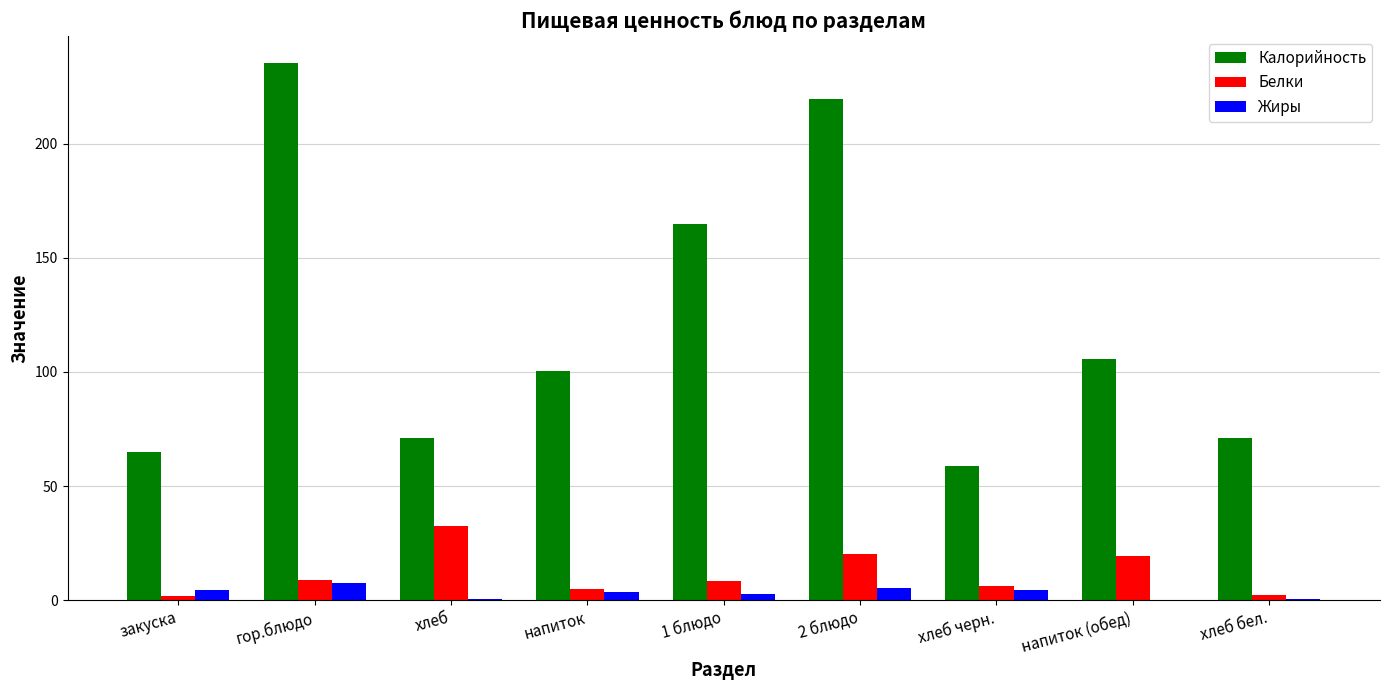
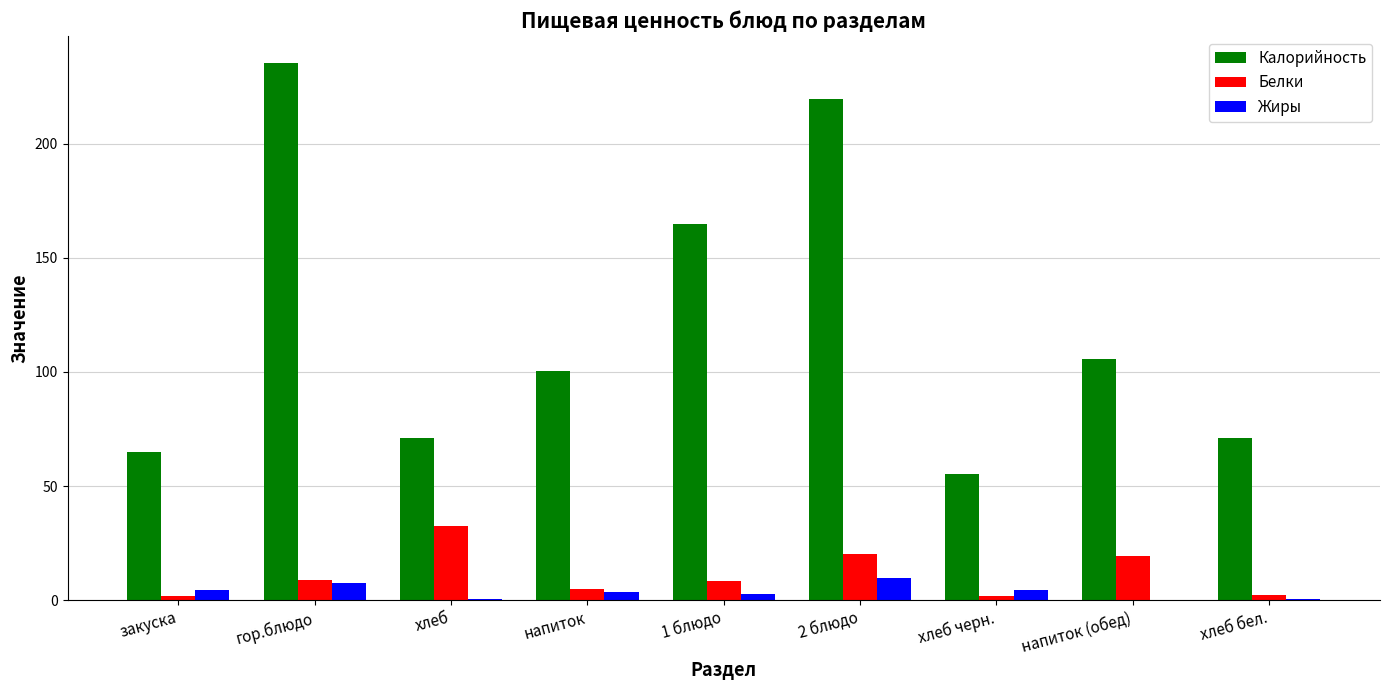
  {
    "Калорийность": {
      "закуска": 65,
      "гор.блюдо": 235,
      "хлеб": 71,
      "напиток": 100,
      "1 блюдо": 165,
      "2 блюдо": 219,
-     "хлеб черн.": 59,
+     "хлеб черн.": 55,
      "напиток (обед)": 106,
      "хлеб бел.": 71
    },
    "Белки": {
      "закуска": 2,
      "гор.блюдо": 9,
      "хлеб": 33,
      "напиток": 5,
      "1 блюдо": 8,
      "2 блюдо": 20,
-     "хлеб черн.": 6,
+     "хлеб черн.": 2,
      "напиток (обед)": 19,
      "хлеб бел.": 2
    },
    "Жиры": {
      "закуска": 4,
      "гор.блюдо": 8,
      "напиток": 4,
      "1 блюдо": 3,
-     "2 блюдо": 5,
+     "2 блюдо": 10,
      "хлеб черн.": 5,
      "напиток (обед)": 0
    }
  }
